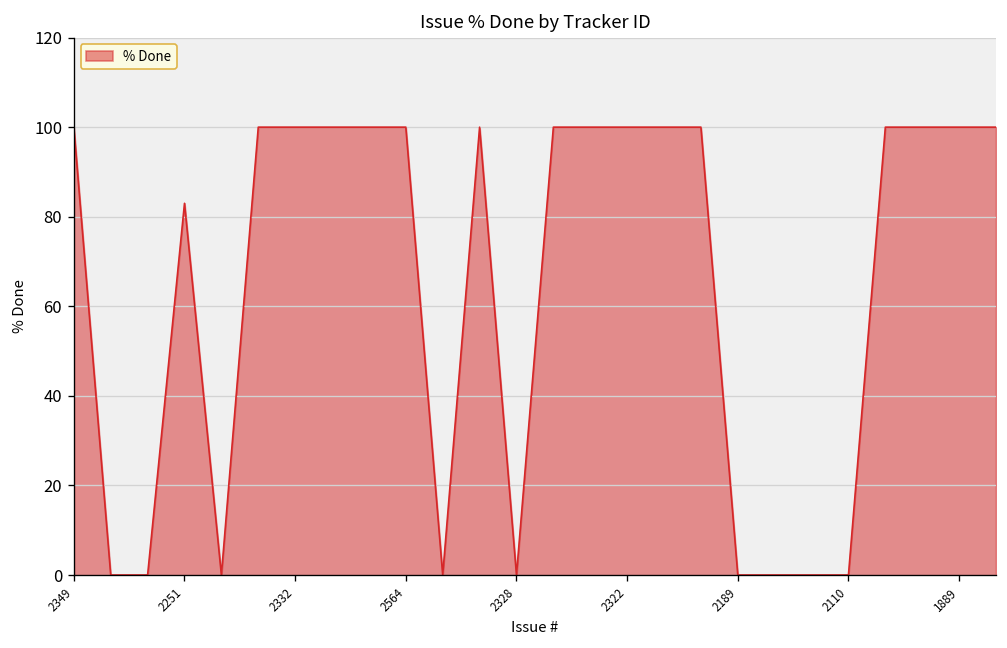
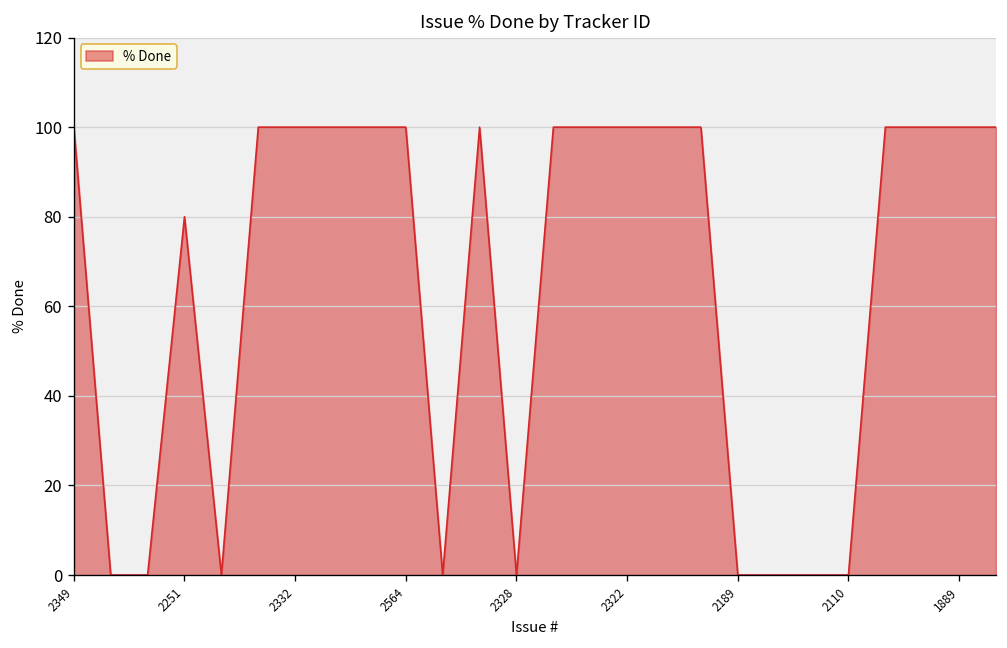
  {
    "2349": 100,
-   "2251": 83,
+   "2251": 80,
    "2332": 100,
    "2564": 100,
    "2328": 0,
    "2322": 100,
    "2189": 0,
    "2110": 0,
    "1889": 100
  }
